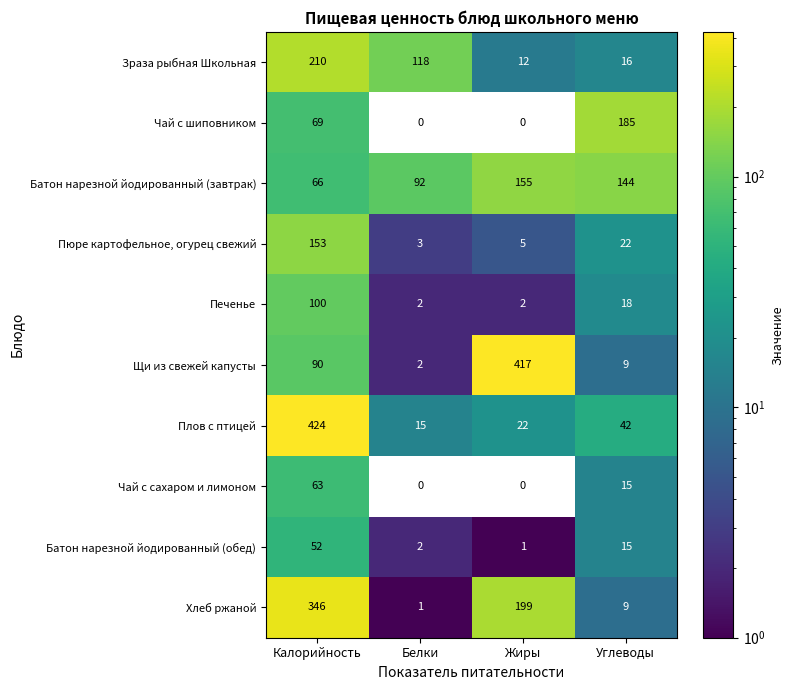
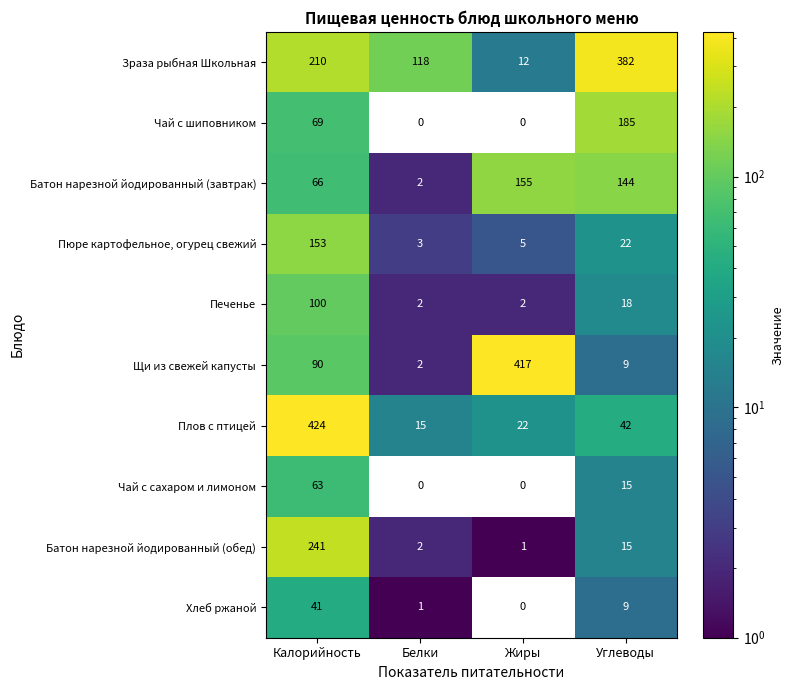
  {
    "Зраза рыбная Школьная": {
      "Калорийность": 210,
      "Белки": 118,
      "Жиры": 12,
-     "Углеводы": 16
+     "Углеводы": 382
    },
    "Чай с шиповником": {
      "Калорийность": 69,
      "Белки": 0,
      "Жиры": 0,
      "Углеводы": 185
    },
    "Батон нарезной йодированный (завтрак)": {
      "Калорийность": 66,
-     "Белки": 92,
+     "Белки": 2,
      "Жиры": 155,
      "Углеводы": 144
    },
    "Пюре картофельное, огурец свежий": {
      "Калорийность": 153,
      "Белки": 3,
      "Жиры": 5,
      "Углеводы": 22
    },
    "Печенье": {
      "Калорийность": 100,
      "Белки": 2,
      "Жиры": 2,
      "Углеводы": 18
    },
    "Щи из свежей капусты": {
      "Калорийность": 90,
      "Белки": 2,
      "Жиры": 417,
      "Углеводы": 9
    },
    "Плов с птицей": {
      "Калорийность": 424,
      "Белки": 15,
      "Жиры": 22,
      "Углеводы": 42
    },
    "Чай с сахаром и лимоном": {
      "Калорийность": 63,
      "Белки": 0,
      "Жиры": 0,
      "Углеводы": 15
    },
    "Батон нарезной йодированный (обед)": {
-     "Калорийность": 52,
+     "Калорийность": 241,
      "Белки": 2,
      "Жиры": 1,
      "Углеводы": 15
    },
    "Хлеб ржаной": {
-     "Калорийность": 346,
+     "Калорийность": 41,
      "Белки": 1,
-     "Жиры": 199,
+     "Жиры": 0,
      "Углеводы": 9
    }
  }
